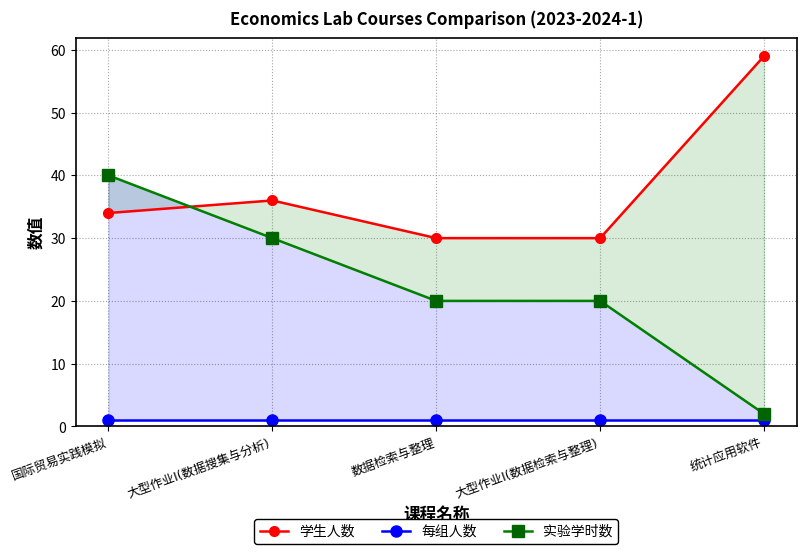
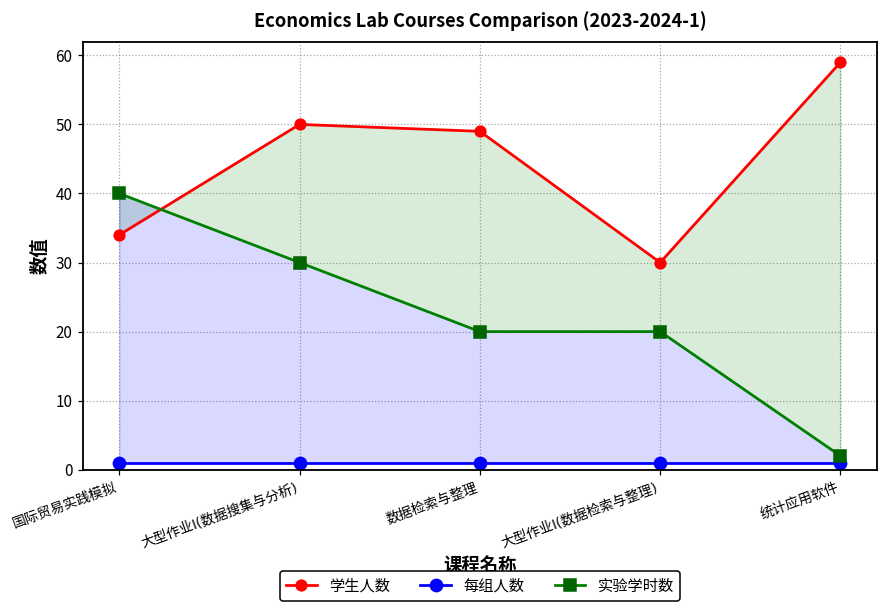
  {
    "学生人数": {
      "国际贸易实践模拟": 34,
-     "大型作业I(数据搜集与分析)": 36,
-     "数据检索与整理": 30
+     "大型作业I(数据搜集与分析)": 50,
+     "数据检索与整理": 49
    },
    "每组人数": {
      "国际贸易实践模拟": 1,
      "大型作业I(数据搜集与分析)": 1,
      "数据检索与整理": 1,
      "大型作业I(数据检索与整理)": 1,
      "统计应用软件": 1
    }
  }
